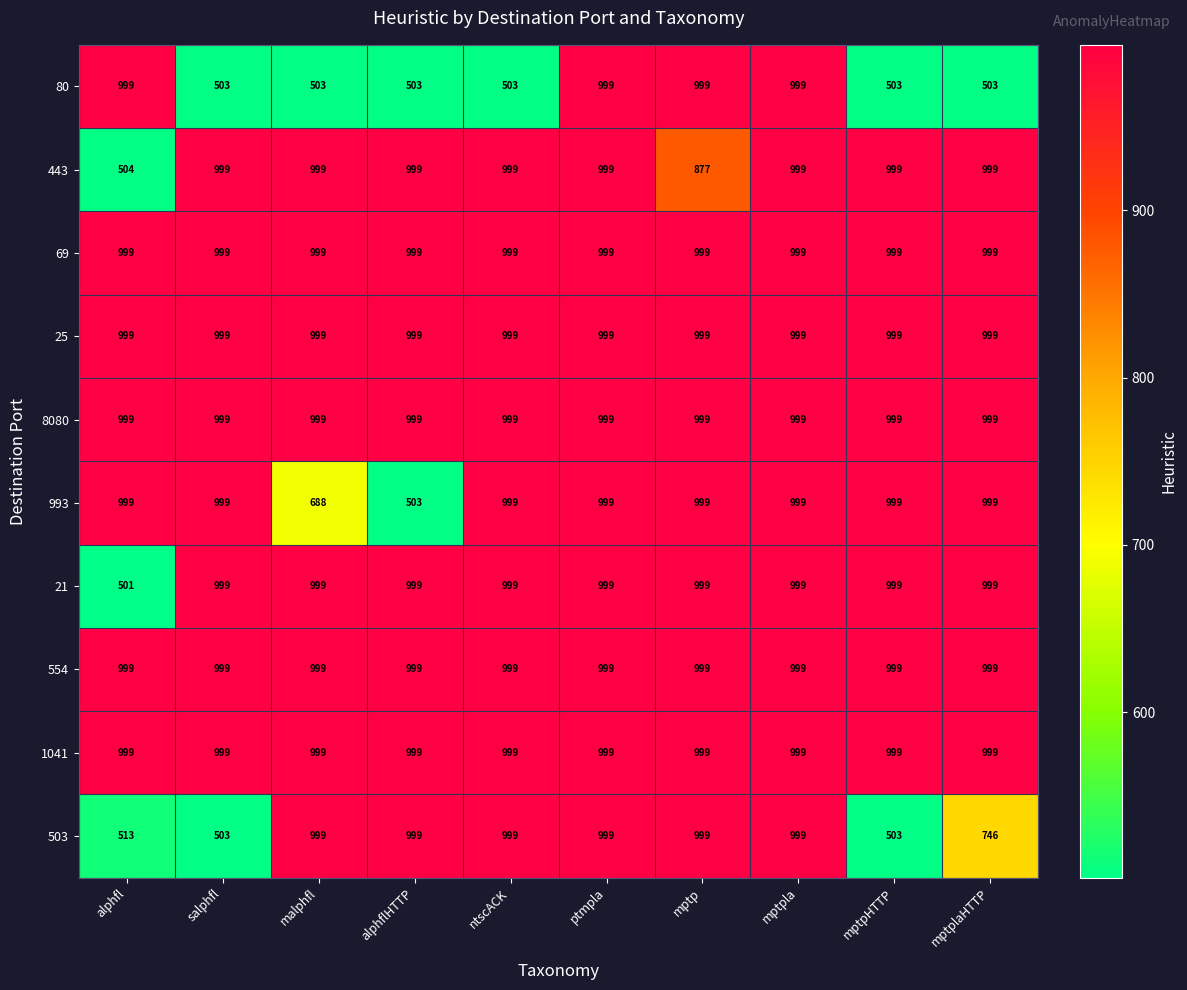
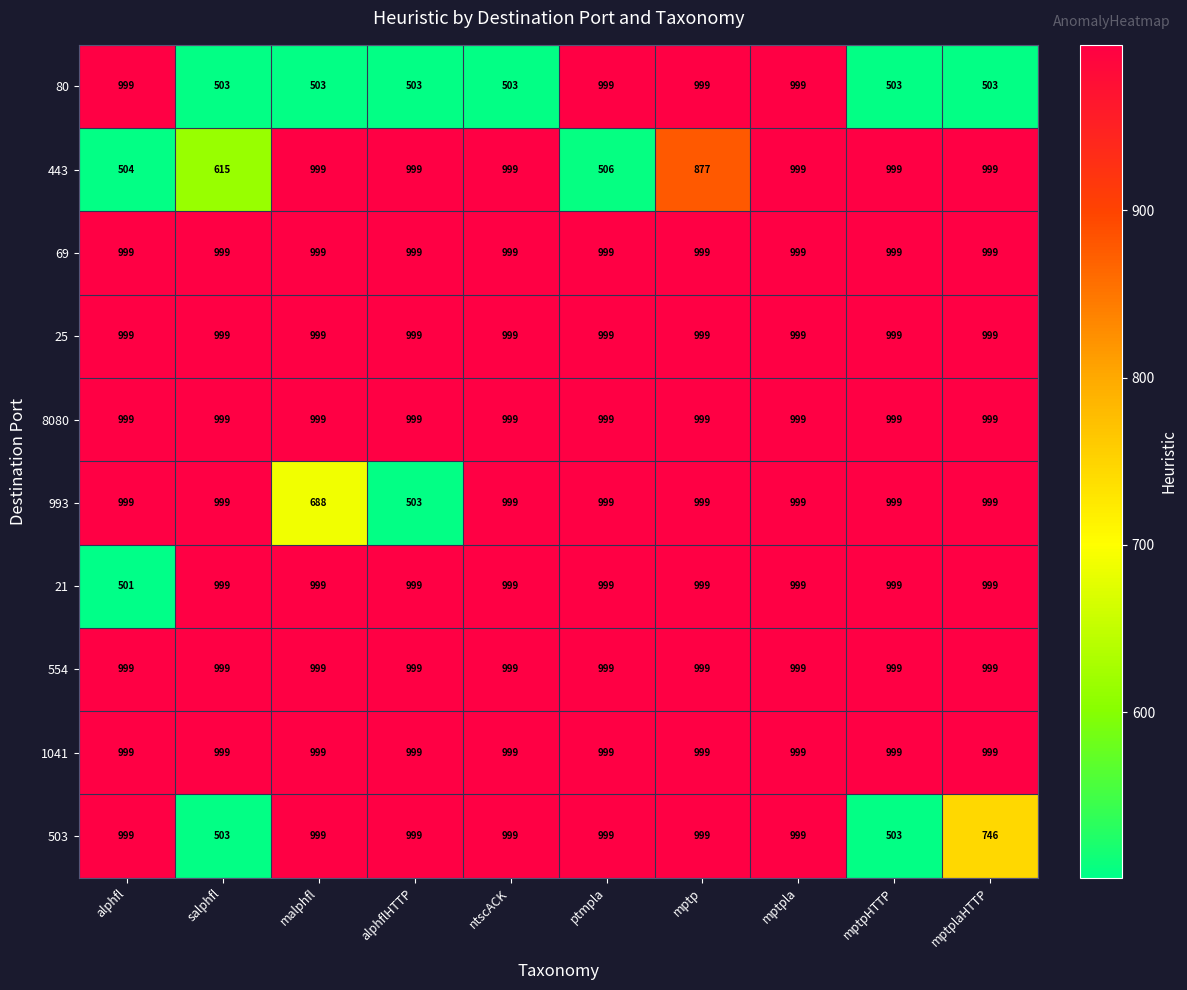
  {
    "80": {
      "alphfl": 999,
      "salphfl": 503,
      "malphfl": 503,
      "alphflHTTP": 503,
      "ntscACK": 503,
      "ptmpla": 999,
      "mptp": 999,
      "mptpla": 999,
      "mptpHTTP": 503,
      "mptplaHTTP": 503
    },
    "443": {
      "alphfl": 504,
-     "salphfl": 999,
+     "salphfl": 615,
      "malphfl": 999,
      "alphflHTTP": 999,
      "ntscACK": 999,
-     "ptmpla": 999,
+     "ptmpla": 506,
      "mptp": 877,
      "mptpla": 999,
      "mptpHTTP": 999,
      "mptplaHTTP": 999
    },
    "69": {
      "alphfl": 999,
      "salphfl": 999,
      "malphfl": 999,
      "alphflHTTP": 999,
      "ntscACK": 999,
      "ptmpla": 999,
      "mptp": 999,
      "mptpla": 999,
      "mptpHTTP": 999,
      "mptplaHTTP": 999
    },
    "25": {
      "alphfl": 999,
      "salphfl": 999,
      "malphfl": 999,
      "alphflHTTP": 999,
      "ntscACK": 999,
      "ptmpla": 999,
      "mptp": 999,
      "mptpla": 999,
      "mptpHTTP": 999,
      "mptplaHTTP": 999
    },
    "8080": {
      "alphfl": 999,
      "salphfl": 999,
      "malphfl": 999,
      "alphflHTTP": 999,
      "ntscACK": 999,
      "ptmpla": 999,
      "mptp": 999,
      "mptpla": 999,
      "mptpHTTP": 999,
      "mptplaHTTP": 999
    },
    "993": {
      "alphfl": 999,
      "salphfl": 999,
      "malphfl": 688,
      "alphflHTTP": 503,
      "ntscACK": 999,
      "ptmpla": 999,
      "mptp": 999,
      "mptpla": 999,
      "mptpHTTP": 999,
      "mptplaHTTP": 999
    },
    "21": {
      "alphfl": 501,
      "salphfl": 999,
      "malphfl": 999,
      "alphflHTTP": 999,
      "ntscACK": 999,
      "ptmpla": 999,
      "mptp": 999,
      "mptpla": 999,
      "mptpHTTP": 999,
      "mptplaHTTP": 999
    },
    "554": {
      "alphfl": 999,
      "salphfl": 999,
      "malphfl": 999,
      "alphflHTTP": 999,
      "ntscACK": 999,
      "ptmpla": 999,
      "mptp": 999,
      "mptpla": 999,
      "mptpHTTP": 999,
      "mptplaHTTP": 999
    },
    "1041": {
      "alphfl": 999,
      "salphfl": 999,
      "malphfl": 999,
      "alphflHTTP": 999,
      "ntscACK": 999,
      "ptmpla": 999,
      "mptp": 999,
      "mptpla": 999,
      "mptpHTTP": 999,
      "mptplaHTTP": 999
    },
    "503": {
-     "alphfl": 513,
+     "alphfl": 999,
      "salphfl": 503,
      "malphfl": 999,
      "alphflHTTP": 999,
      "ntscACK": 999,
      "ptmpla": 999,
      "mptp": 999,
      "mptpla": 999,
      "mptpHTTP": 503,
      "mptplaHTTP": 746
    }
  }
